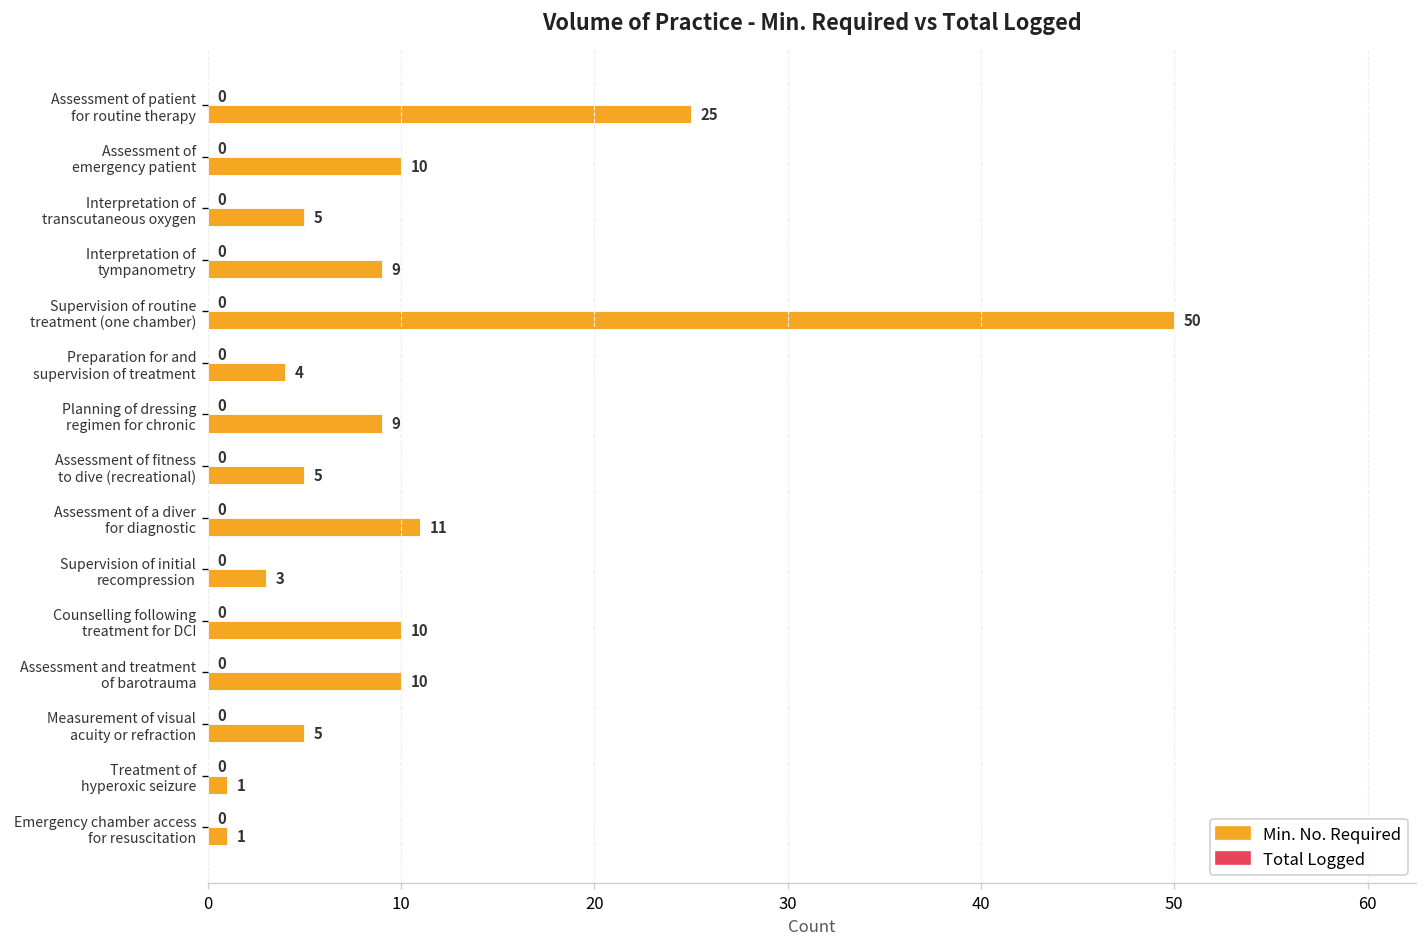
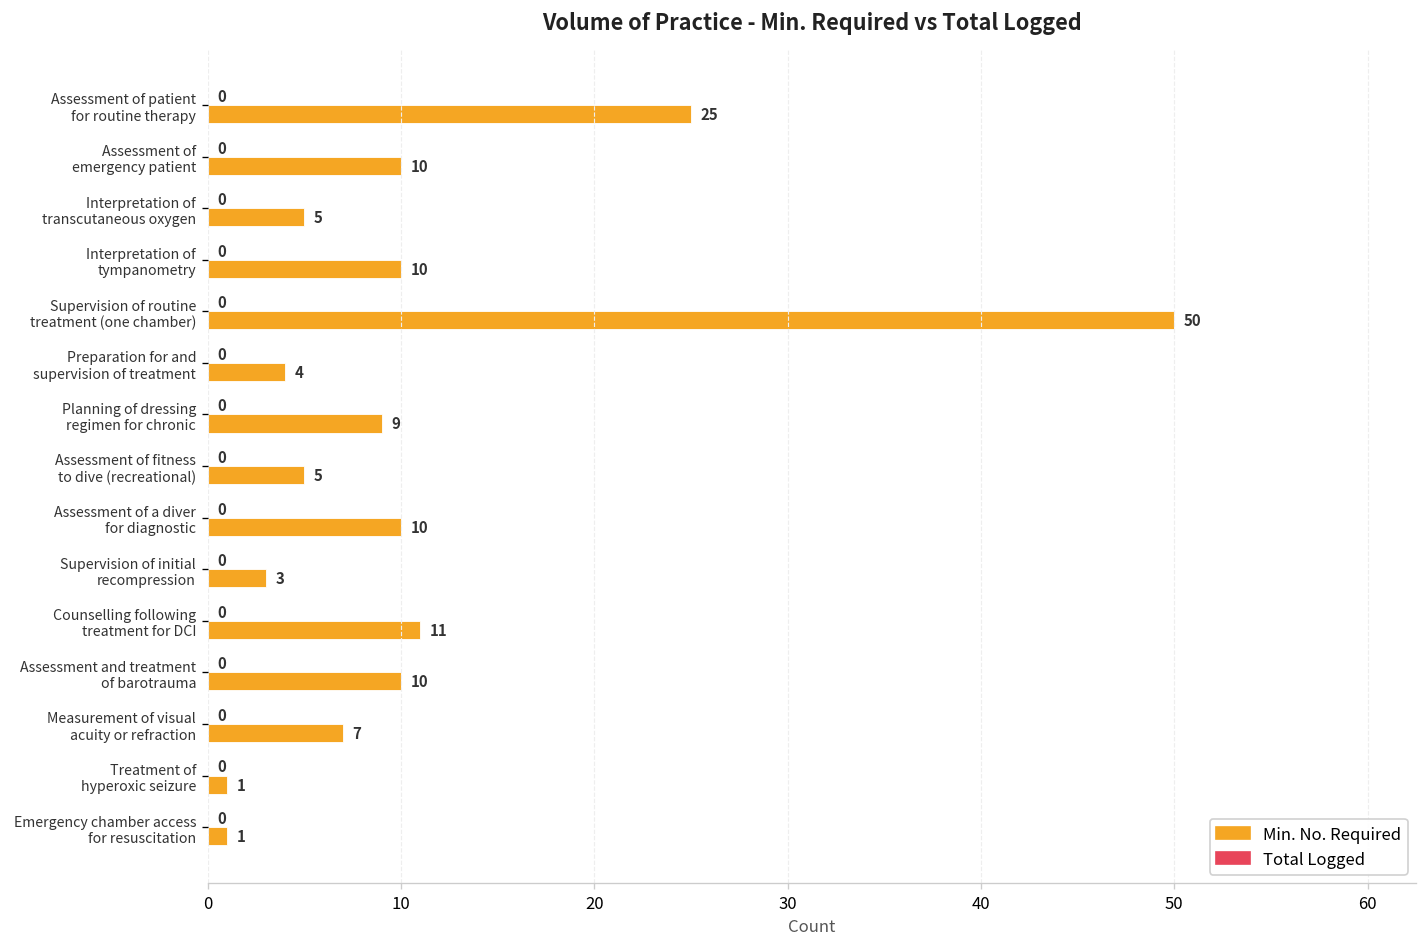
  {
    "Min. No. Required": {
      "Assessment of patient for routine therapy": 25,
      "Assessment of emergency patient": 10,
      "Interpretation of transcutaneous oxygen": 5,
-     "Interpretation of tympanometry": 9,
+     "Interpretation of tympanometry": 10,
      "Supervision of routine treatment (one chamber)": 50,
      "Preparation for and supervision of treatment": 4,
      "Planning of dressing regimen for chronic": 9,
      "Assessment of fitness to dive (recreational)": 5,
-     "Assessment of a diver for diagnostic": 11,
+     "Assessment of a diver for diagnostic": 10,
      "Supervision of initial recompression": 3,
-     "Counselling following treatment for DCI": 10,
+     "Counselling following treatment for DCI": 11,
      "Assessment and treatment of barotrauma": 10,
-     "Measurement of visual acuity or refraction": 5,
+     "Measurement of visual acuity or refraction": 7,
      "Treatment of hyperoxic seizure": 1,
      "Emergency chamber access for resuscitation": 1
    },
    "Total Logged": {
      "Assessment of patient for routine therapy": 0,
      "Assessment of emergency patient": 0,
      "Interpretation of transcutaneous oxygen": 0,
      "Interpretation of tympanometry": 0,
      "Supervision of routine treatment (one chamber)": 0,
      "Preparation for and supervision of treatment": 0,
      "Planning of dressing regimen for chronic": 0,
      "Assessment of fitness to dive (recreational)": 0,
      "Assessment of a diver for diagnostic": 0,
      "Supervision of initial recompression": 0,
      "Counselling following treatment for DCI": 0,
      "Assessment and treatment of barotrauma": 0,
      "Measurement of visual acuity or refraction": 0,
      "Treatment of hyperoxic seizure": 0,
      "Emergency chamber access for resuscitation": 0
    }
  }
